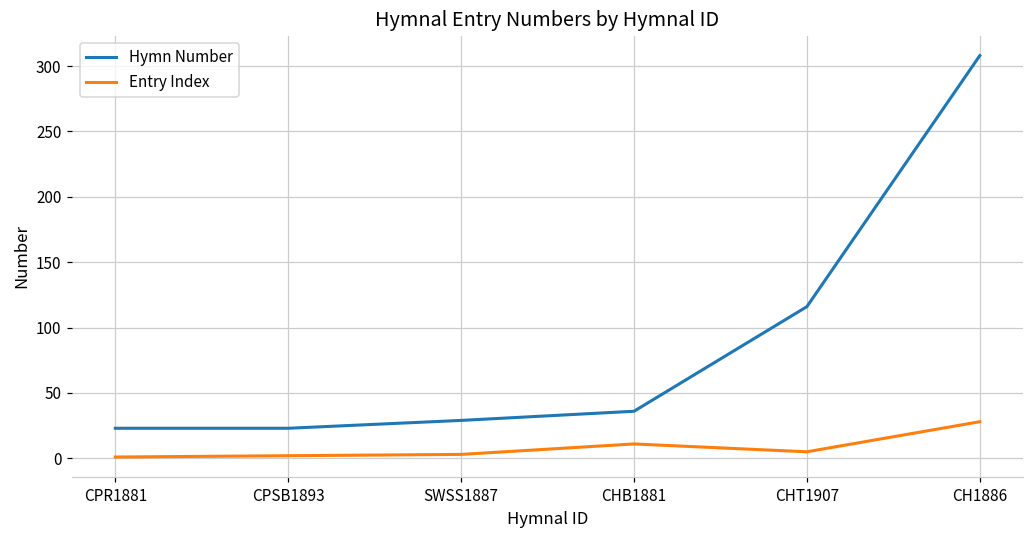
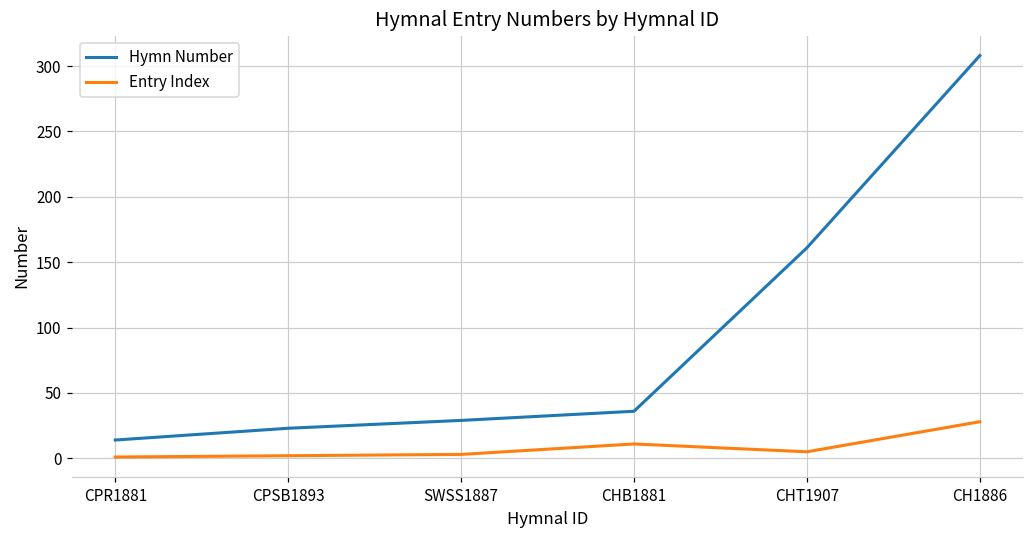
  {
    "Hymn Number": {
-     "CPR1881": 23,
+     "CPR1881": 14,
      "CPSB1893": 23,
      "SWSS1887": 29,
      "CHB1881": 36,
-     "CHT1907": 116,
+     "CHT1907": 161,
      "CH1886": 308
    },
    "Entry Index": {
      "CPR1881": 1,
      "CPSB1893": 2,
      "SWSS1887": 3,
      "CHB1881": 11,
      "CHT1907": 5,
      "CH1886": 28
    }
  }
